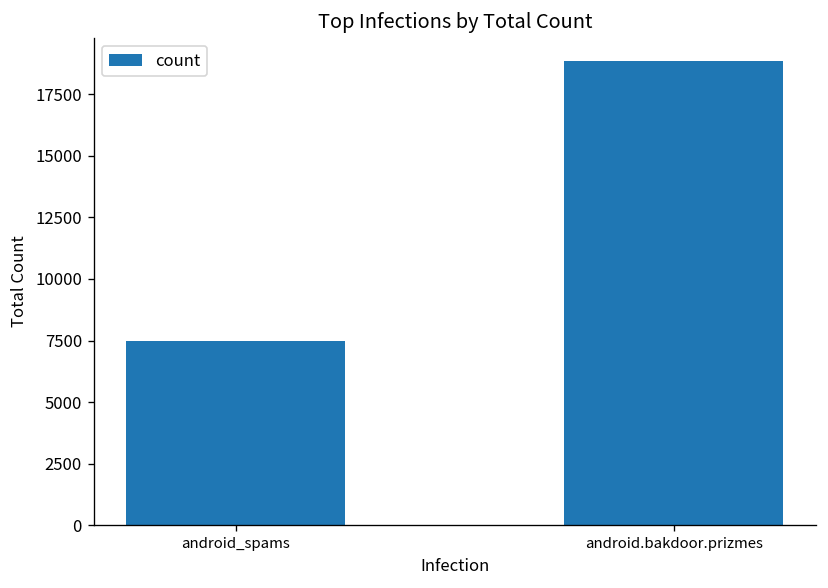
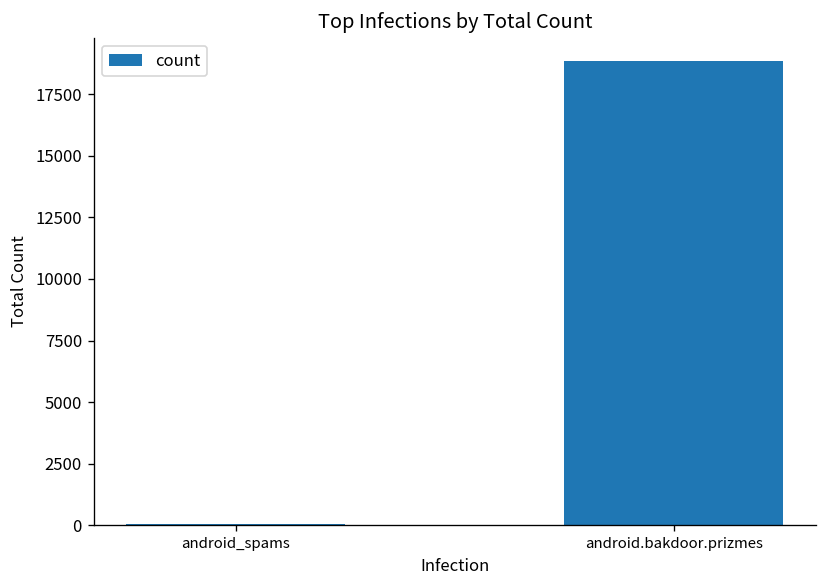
  {
-   "android_spams": 7500,
+   "android_spams": 0,
    "android.bakdoor.prizmes": 18900
  }
